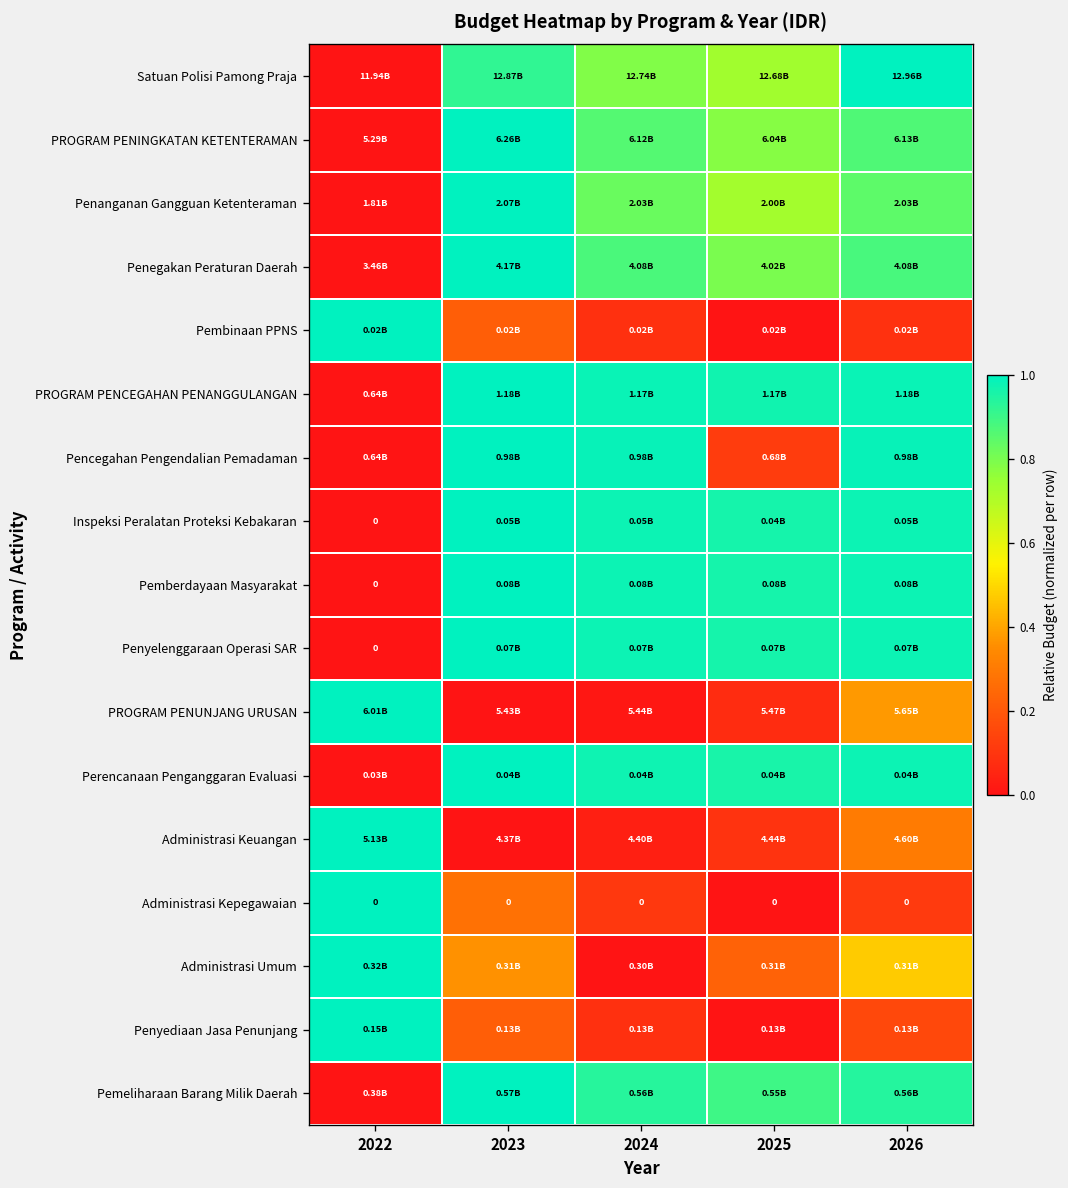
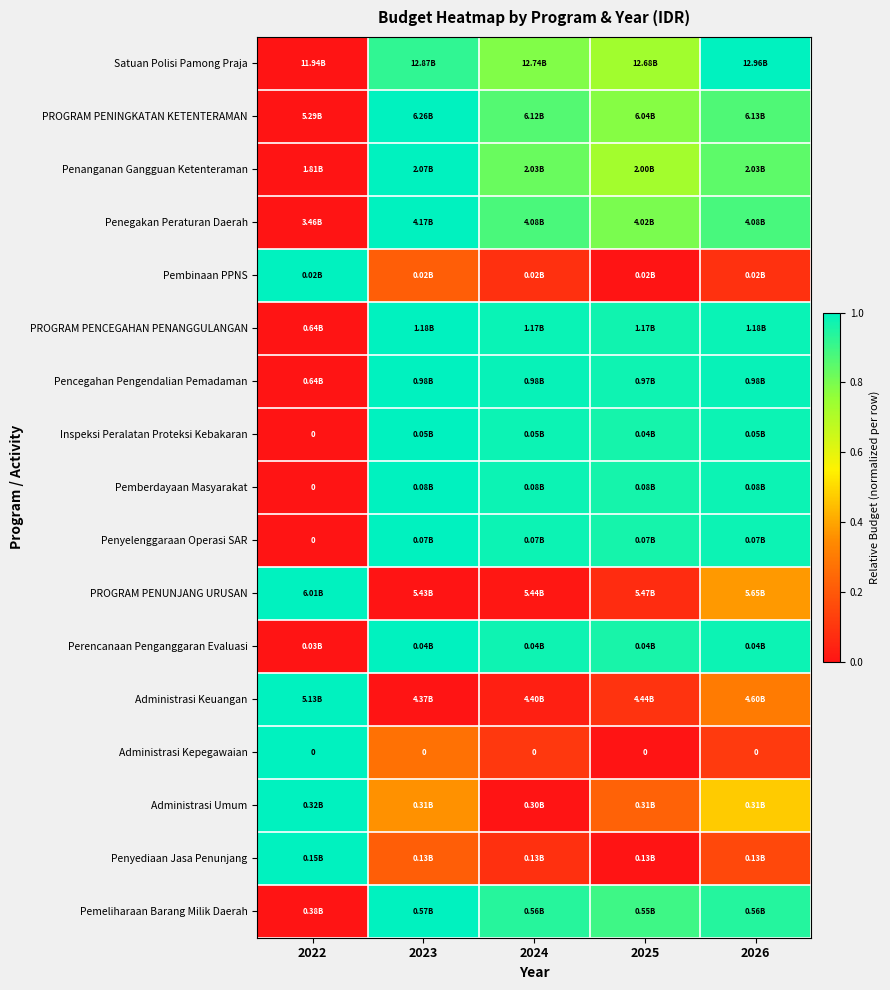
  {
    "Satuan Polisi Pamong Praja": {
      "2022": "11.94B",
      "2023": "12.87B",
      "2024": "12.74B",
      "2025": "12.68B",
      "2026": "12.96B"
    },
    "PROGRAM PENINGKATAN KETENTERAMAN": {
      "2022": "5.29B",
      "2023": "6.26B",
      "2024": "6.12B",
      "2025": "6.04B",
      "2026": "6.13B"
    },
    "Penanganan Gangguan Ketenteraman": {
      "2022": "1.81B",
      "2023": "2.07B",
      "2024": "2.03B",
      "2025": "2.00B",
      "2026": "2.03B"
    },
    "Penegakan Peraturan Daerah": {
      "2022": "3.46B",
      "2023": "4.17B",
      "2024": "4.08B",
      "2025": "4.02B",
      "2026": "4.08B"
    },
    "Pembinaan PPNS": {
      "2022": "0.02B",
      "2023": "0.02B",
      "2024": "0.02B",
      "2025": "0.02B",
      "2026": "0.02B"
    },
    "PROGRAM PENCEGAHAN PENANGGULANGAN": {
      "2022": "0.64B",
      "2023": "1.18B",
      "2024": "1.17B",
      "2025": "1.17B",
      "2026": "1.18B"
    },
    "Pencegahan Pengendalian Pemadaman": {
      "2022": "0.64B",
      "2023": "0.98B",
      "2024": "0.98B",
-     "2025": "0.68B",
+     "2025": "0.97B",
      "2026": "0.98B"
    },
    "Inspeksi Peralatan Proteksi Kebakaran": {
      "2022": "0",
      "2023": "0.05B",
      "2024": "0.05B",
      "2025": "0.04B",
      "2026": "0.05B"
    },
    "Pemberdayaan Masyarakat": {
      "2022": "0",
      "2023": "0.08B",
      "2024": "0.08B",
      "2025": "0.08B",
      "2026": "0.08B"
    },
    "Penyelenggaraan Operasi SAR": {
      "2022": "0",
      "2023": "0.07B",
      "2024": "0.07B",
      "2025": "0.07B",
      "2026": "0.07B"
    },
    "PROGRAM PENUNJANG URUSAN": {
      "2022": "6.01B",
      "2023": "5.43B",
      "2024": "5.44B",
      "2025": "5.47B",
      "2026": "5.65B"
    },
    "Perencanaan Penganggaran Evaluasi": {
      "2022": "0.03B",
      "2023": "0.04B",
      "2024": "0.04B",
      "2025": "0.04B",
      "2026": "0.04B"
    },
    "Administrasi Keuangan": {
      "2022": "5.13B",
      "2023": "4.37B",
      "2024": "4.40B",
      "2025": "4.44B",
      "2026": "4.60B"
    },
    "Administrasi Kepegawaian": {
      "2022": "0",
      "2023": "0",
      "2024": "0",
      "2025": "0",
      "2026": "0"
    },
    "Administrasi Umum": {
      "2022": "0.32B",
      "2023": "0.31B",
      "2024": "0.30B",
      "2025": "0.31B",
      "2026": "0.31B"
    },
    "Penyediaan Jasa Penunjang": {
      "2022": "0.15B",
      "2023": "0.13B",
      "2024": "0.13B",
      "2025": "0.13B",
      "2026": "0.13B"
    },
    "Pemeliharaan Barang Milik Daerah": {
      "2022": "0.38B",
      "2023": "0.57B",
      "2024": "0.56B",
      "2025": "0.55B",
      "2026": "0.56B"
    }
  }
